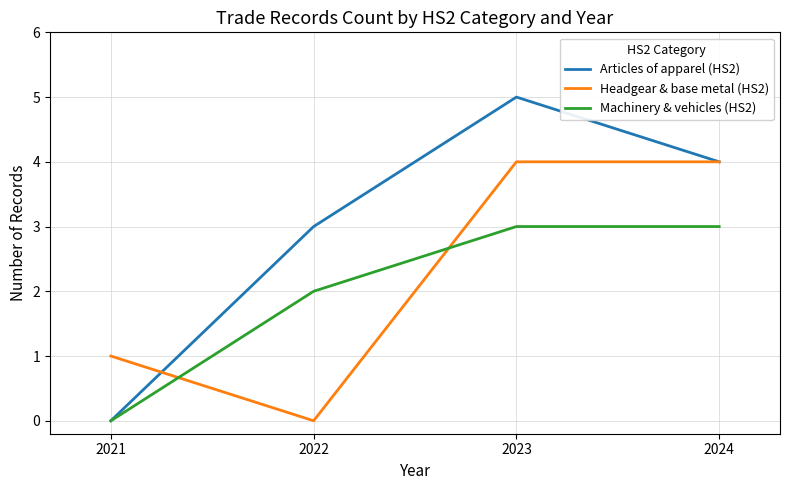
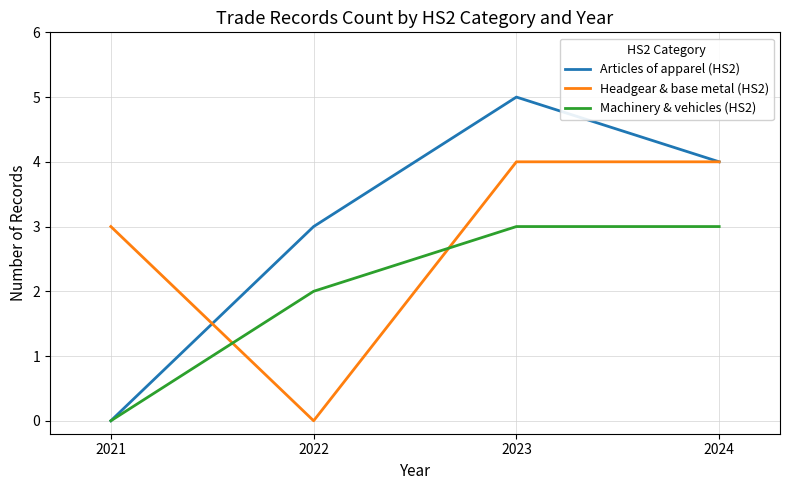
  {
    "Articles of apparel (HS2)": {
      "2022": 3,
      "2023": 5
    },
    "Headgear & base metal (HS2)": {
-     "2021": 1,
+     "2021": 3,
      "2022": 0,
      "2023": 4
    },
    "Machinery & vehicles (HS2)": {
      "2022": 2,
      "2023": 3,
      "2024": 3
    }
  }
